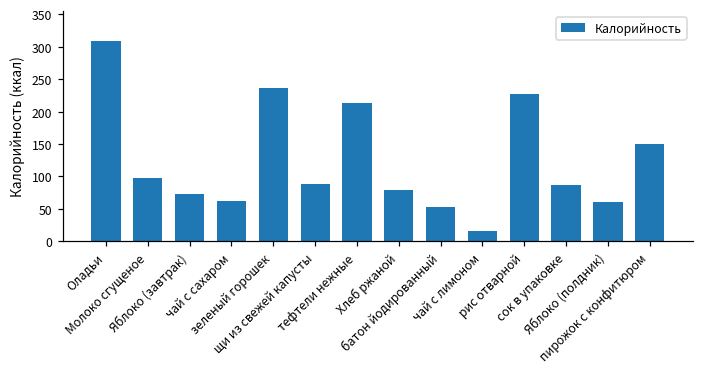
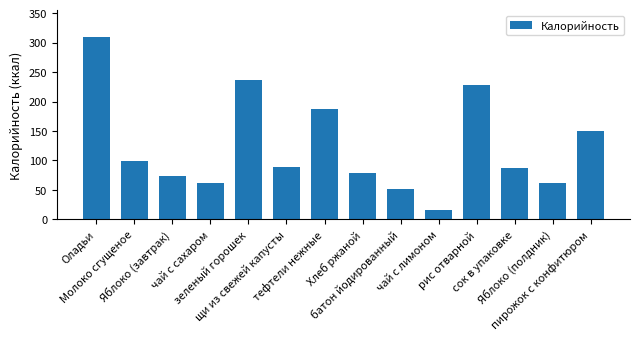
  {
    "Оладьи": 310,
    "Молоко сгущеное": 100,
    "Яблоко (завтрак)": 70,
    "чай с сахаром": 60,
    "зеленый горошек": 240,
    "щи из свежей капусты": 90,
-   "тефтели нежные": 210,
+   "тефтели нежные": 190,
    "Хлеб ржаной": 80,
    "батон йодированный": 50,
    "чай с лимоном": 20,
    "рис отварной": 230,
    "сок в упаковке": 90,
    "Яблоко (полдник)": 60,
    "пирожок с конфитюром": 150
  }
